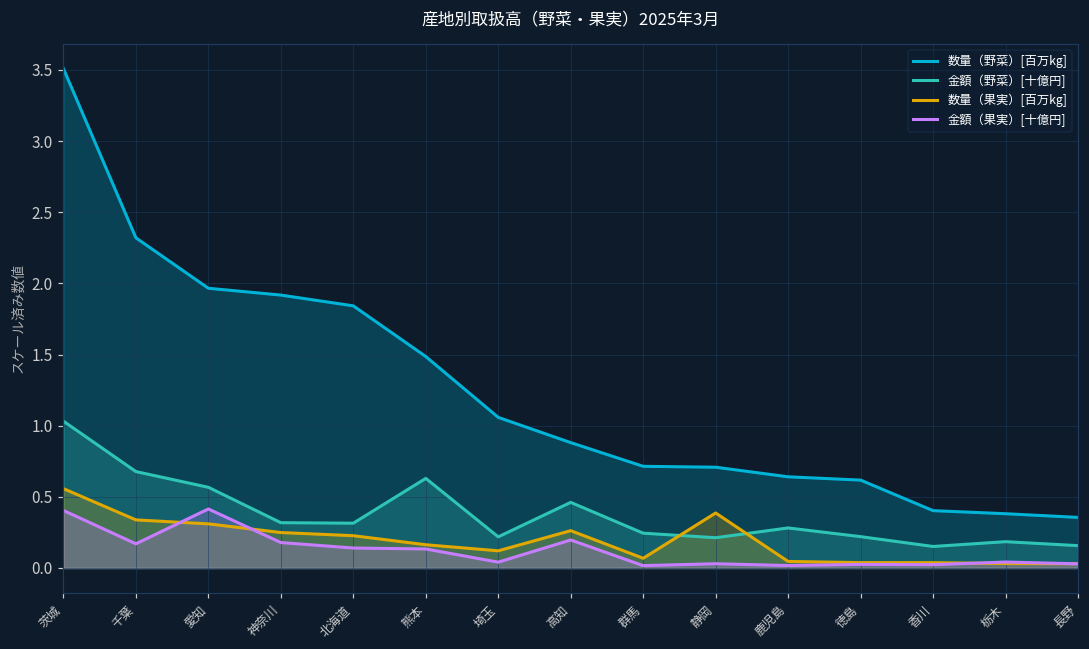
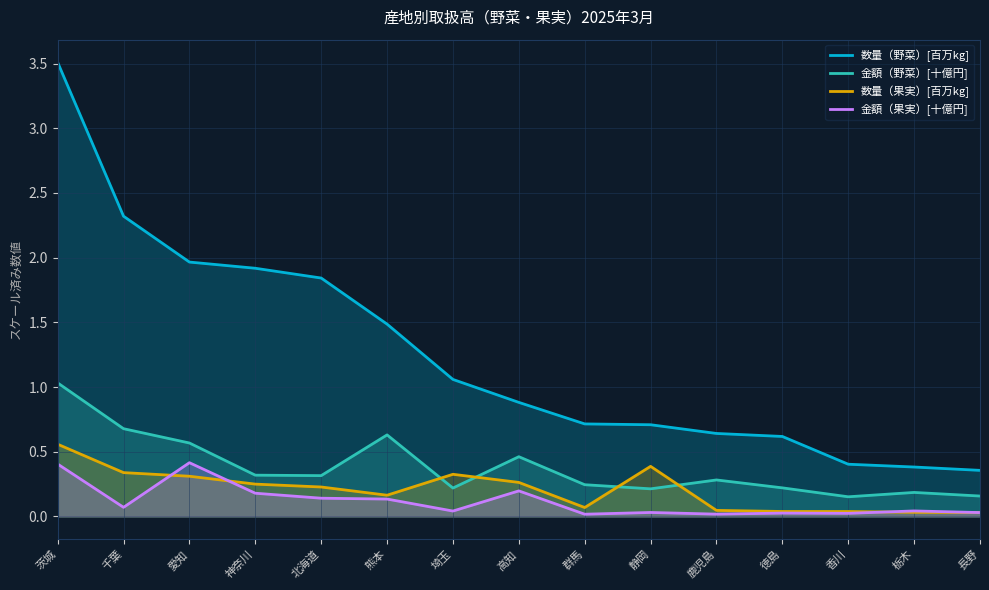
  {
    "数量（果実）[百万kg]": {
      "茨城": 0.56,
      "千葉": 0.34,
      "愛知": 0.31,
      "神奈川": 0.25,
      "北海道": 0.23,
      "熊本": 0.16,
-     "埼玉": 0.12,
+     "埼玉": 0.33,
      "高知": 0.26,
      "群馬": 0.07,
      "静岡": 0.39,
      "鹿児島": 0.05
    },
    "金額（果実）[十億円]": {
      "茨城": 0.40,
-     "千葉": 0.17,
+     "千葉": 0.07,
      "愛知": 0.41,
      "神奈川": 0.18,
      "北海道": 0.14,
      "熊本": 0.13,
      "埼玉": 0.04,
      "高知": 0.20,
      "群馬": 0.02,
      "静岡": 0.03,
      "鹿児島": 0.02
    }
  }
